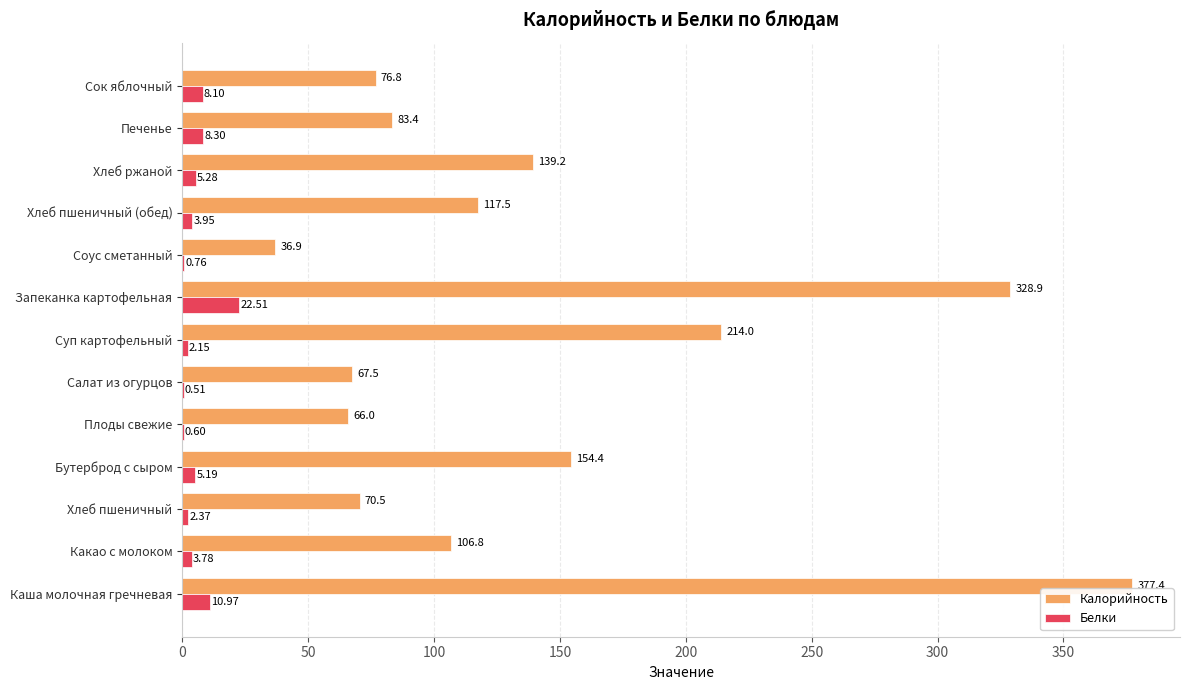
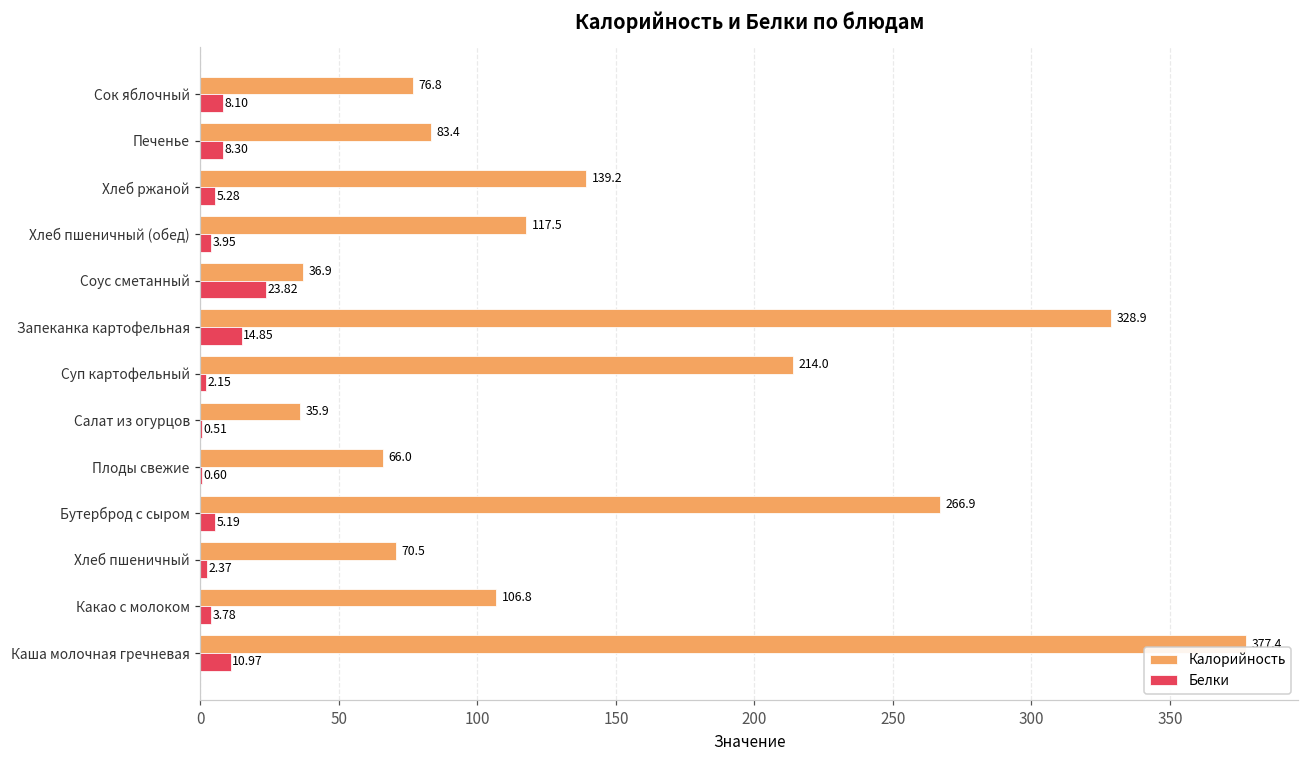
  {
    "Калорийность": {
      "Сок яблочный": 76.8,
      "Печенье": 83.4,
      "Хлеб ржаной": 139.2,
      "Хлеб пшеничный (обед)": 117.5,
      "Соус сметанный": 36.9,
      "Запеканка картофельная": 328.9,
      "Суп картофельный": 214.0,
-     "Салат из огурцов": 67.5,
+     "Салат из огурцов": 35.9,
      "Плоды свежие": 66.0,
-     "Бутерброд с сыром": 154.4,
+     "Бутерброд с сыром": 266.9,
      "Хлеб пшеничный": 70.5,
      "Какао с молоком": 106.8
    },
    "Белки": {
      "Сок яблочный": 8.10,
      "Печенье": 8.30,
      "Хлеб ржаной": 5.28,
      "Хлеб пшеничный (обед)": 3.95,
-     "Соус сметанный": 0.76,
-     "Запеканка картофельная": 22.51,
+     "Соус сметанный": 23.82,
+     "Запеканка картофельная": 14.85,
      "Суп картофельный": 2.15,
      "Салат из огурцов": 0.51,
      "Плоды свежие": 0.60,
      "Бутерброд с сыром": 5.19,
      "Хлеб пшеничный": 2.37,
      "Какао с молоком": 3.78,
      "Каша молочная гречневая": 10.97
    }
  }
